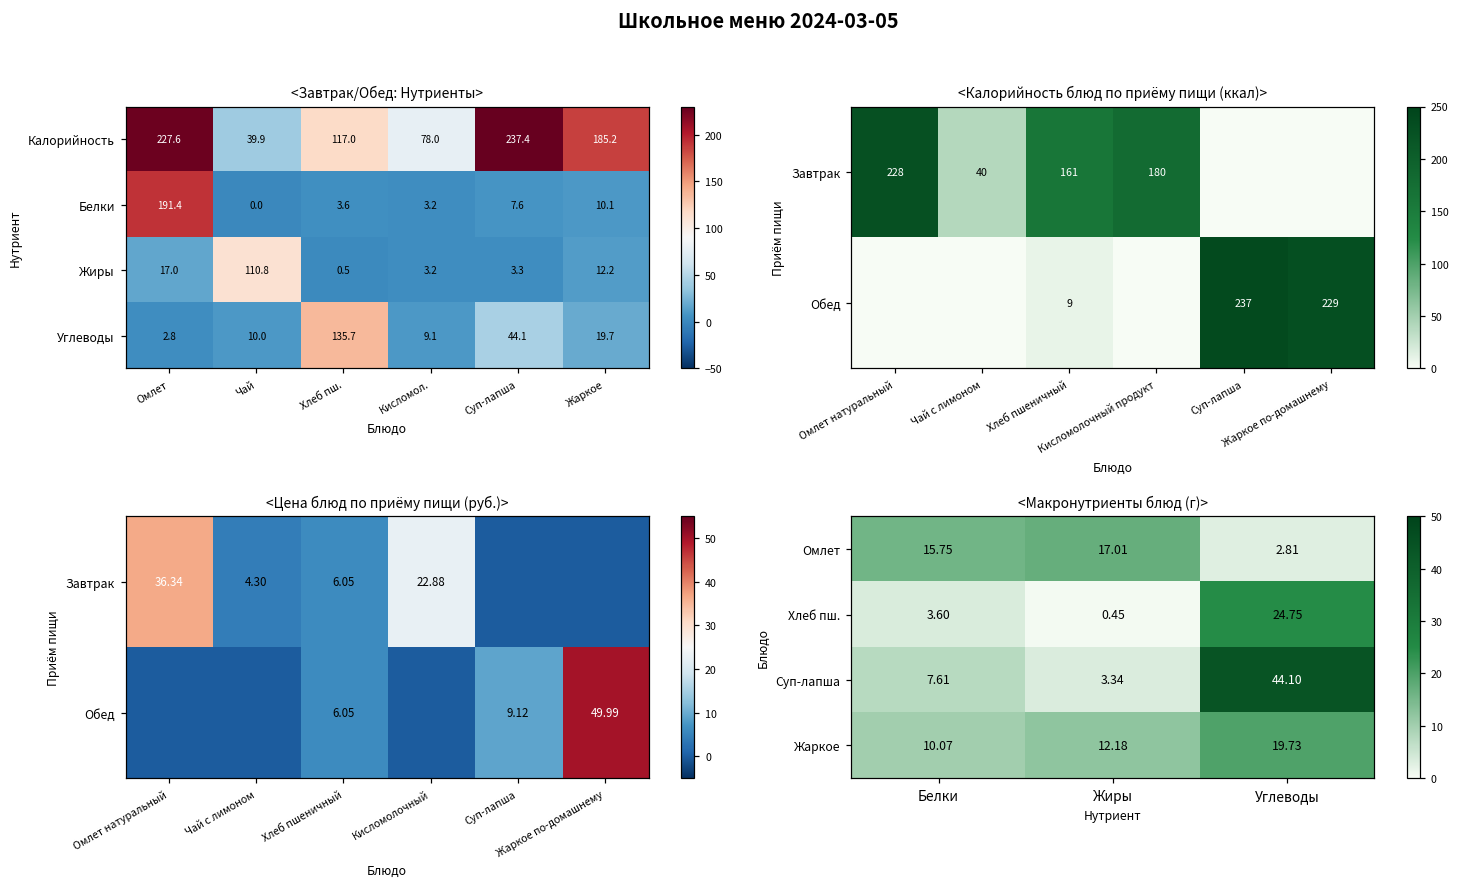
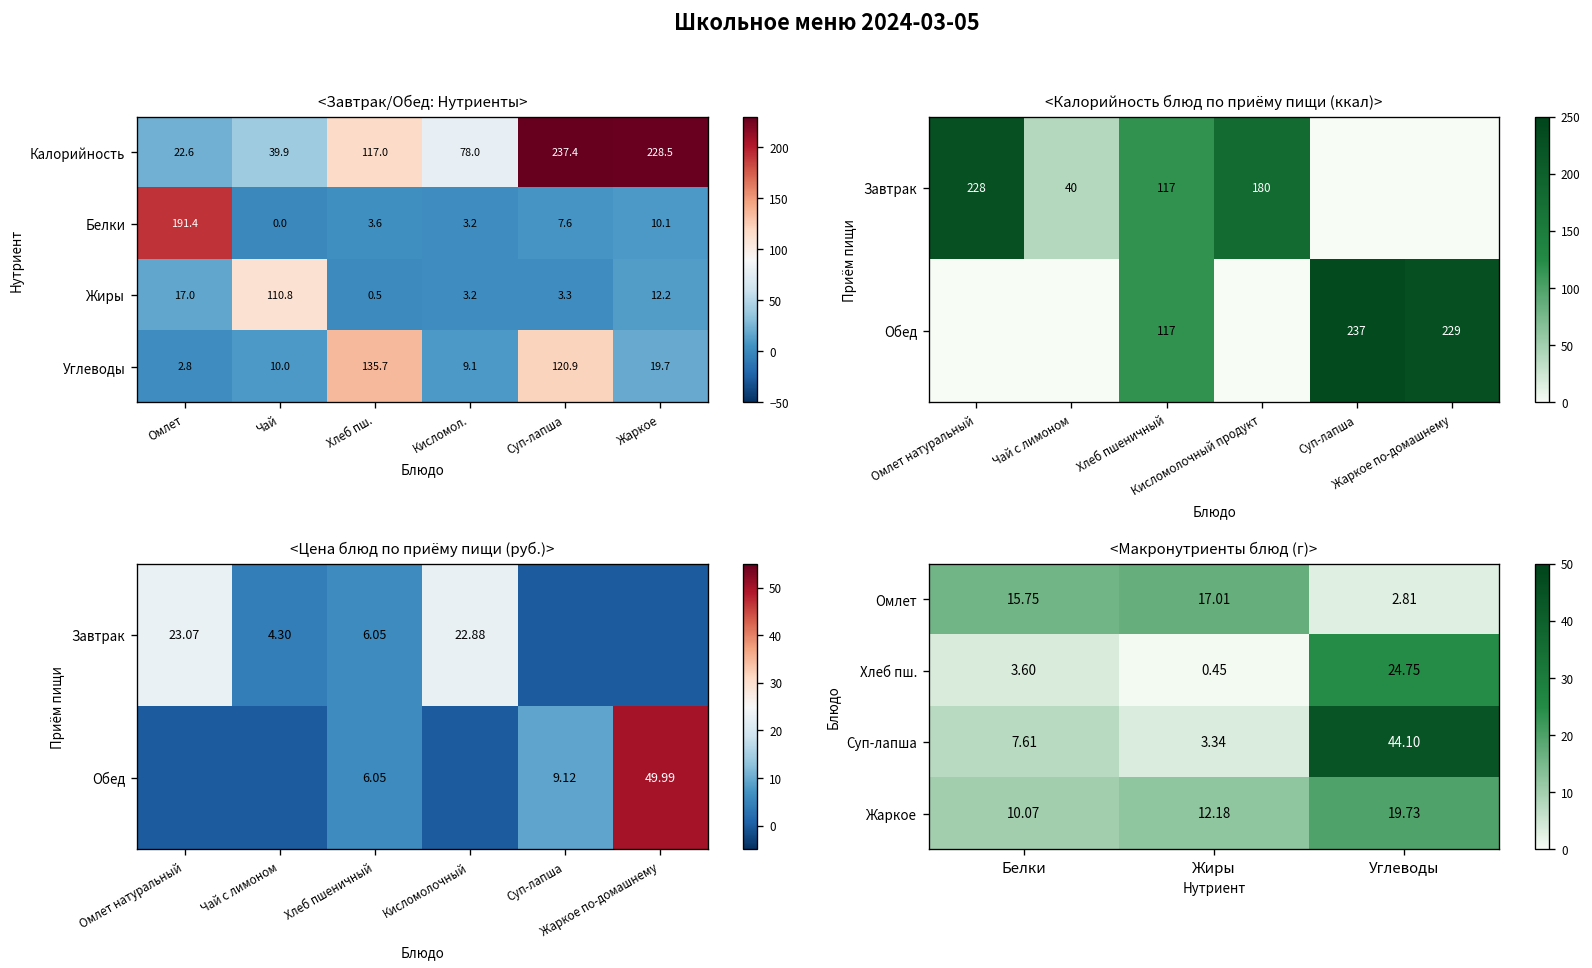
  {
    "<Завтрак/Обед: Нутриенты>": {
      "Калорийность": {
-       "Омлет": 227.6,
+       "Омлет": 22.6,
        "Чай": 39.9,
        "Хлеб пш.": 117.0,
        "Кисломол.": 78.0,
        "Суп-лапша": 237.4,
-       "Жаркое": 185.2
+       "Жаркое": 228.5
      },
      "Белки": {
        "Омлет": 191.4,
        "Чай": 0.0,
        "Хлеб пш.": 3.6,
        "Кисломол.": 3.2,
        "Суп-лапша": 7.6,
        "Жаркое": 10.1
      },
      "Жиры": {
        "Омлет": 17.0,
        "Чай": 110.8,
        "Хлеб пш.": 0.5,
        "Кисломол.": 3.2,
        "Суп-лапша": 3.3,
        "Жаркое": 12.2
      },
      "Углеводы": {
        "Омлет": 2.8,
        "Чай": 10.0,
        "Хлеб пш.": 135.7,
        "Кисломол.": 9.1,
-       "Суп-лапша": 44.1,
+       "Суп-лапша": 120.9,
        "Жаркое": 19.7
      }
    },
    "<Калорийность блюд по приёму пищи (ккал)>": {
      "Завтрак": {
        "Омлет натуральный": 228,
        "Чай с лимоном": 40,
-       "Хлеб пшеничный": 161,
+       "Хлеб пшеничный": 117,
        "Кисломолочный продукт": 180
      },
      "Обед": {
-       "Хлеб пшеничный": 9,
+       "Хлеб пшеничный": 117,
        "Суп-лапша": 237,
        "Жаркое по-домашнему": 229
      }
    },
    "<Цена блюд по приёму пищи (руб.)>": {
      "Завтрак": {
-       "Омлет натуральный": 36.34,
+       "Омлет натуральный": 23.07,
        "Чай с лимоном": 4.30,
        "Хлеб пшеничный": 6.05,
        "Кисломолочный": 22.88
      },
      "Обед": {
        "Хлеб пшеничный": 6.05,
        "Суп-лапша": 9.12,
        "Жаркое по-домашнему": 49.99
      }
    },
    "<Макронутриенты блюд (г)>": {
      "Омлет": {
        "Белки": 15.75,
        "Жиры": 17.01,
        "Углеводы": 2.81
      },
      "Хлеб пш.": {
        "Белки": 3.60,
        "Жиры": 0.45,
        "Углеводы": 24.75
      },
      "Суп-лапша": {
        "Белки": 7.61,
        "Жиры": 3.34,
        "Углеводы": 44.10
      },
      "Жаркое": {
        "Белки": 10.07,
        "Жиры": 12.18,
        "Углеводы": 19.73
      }
    }
  }
